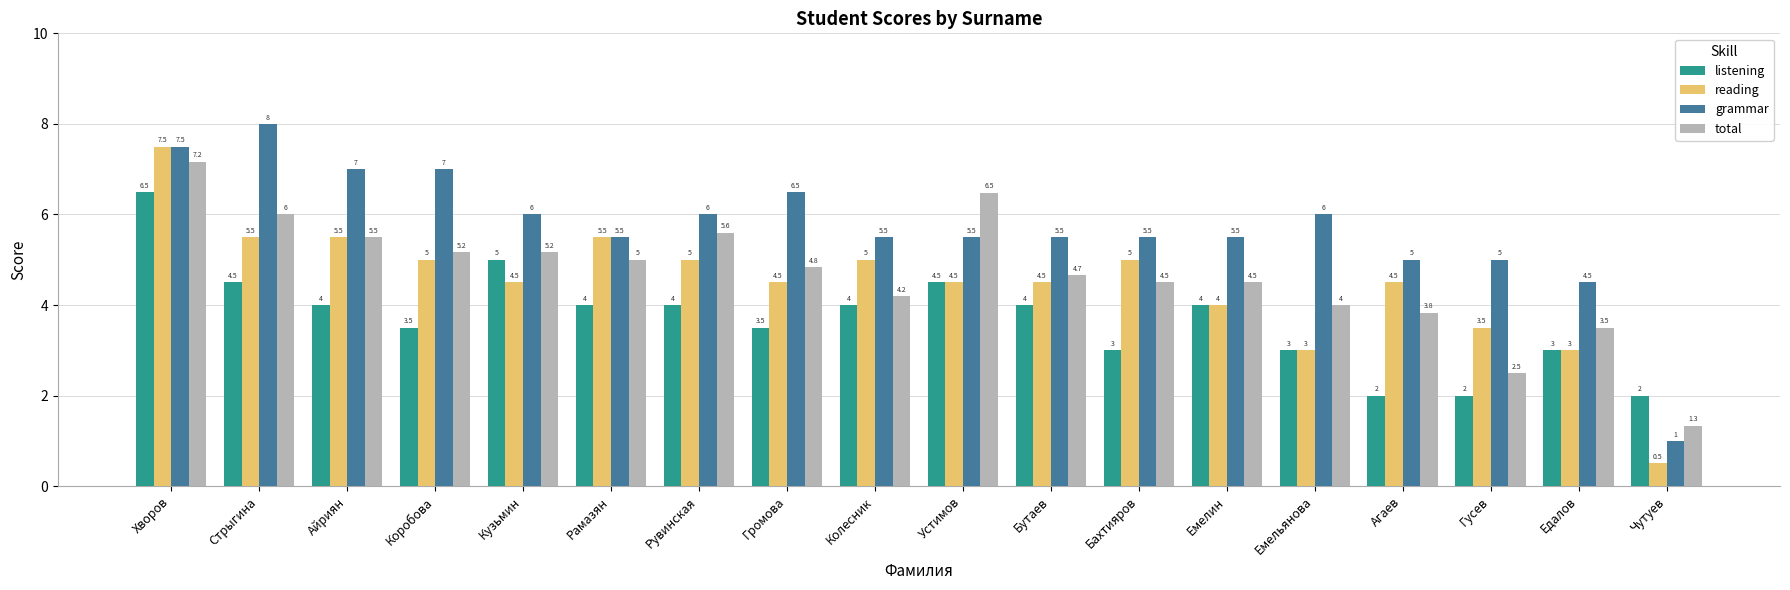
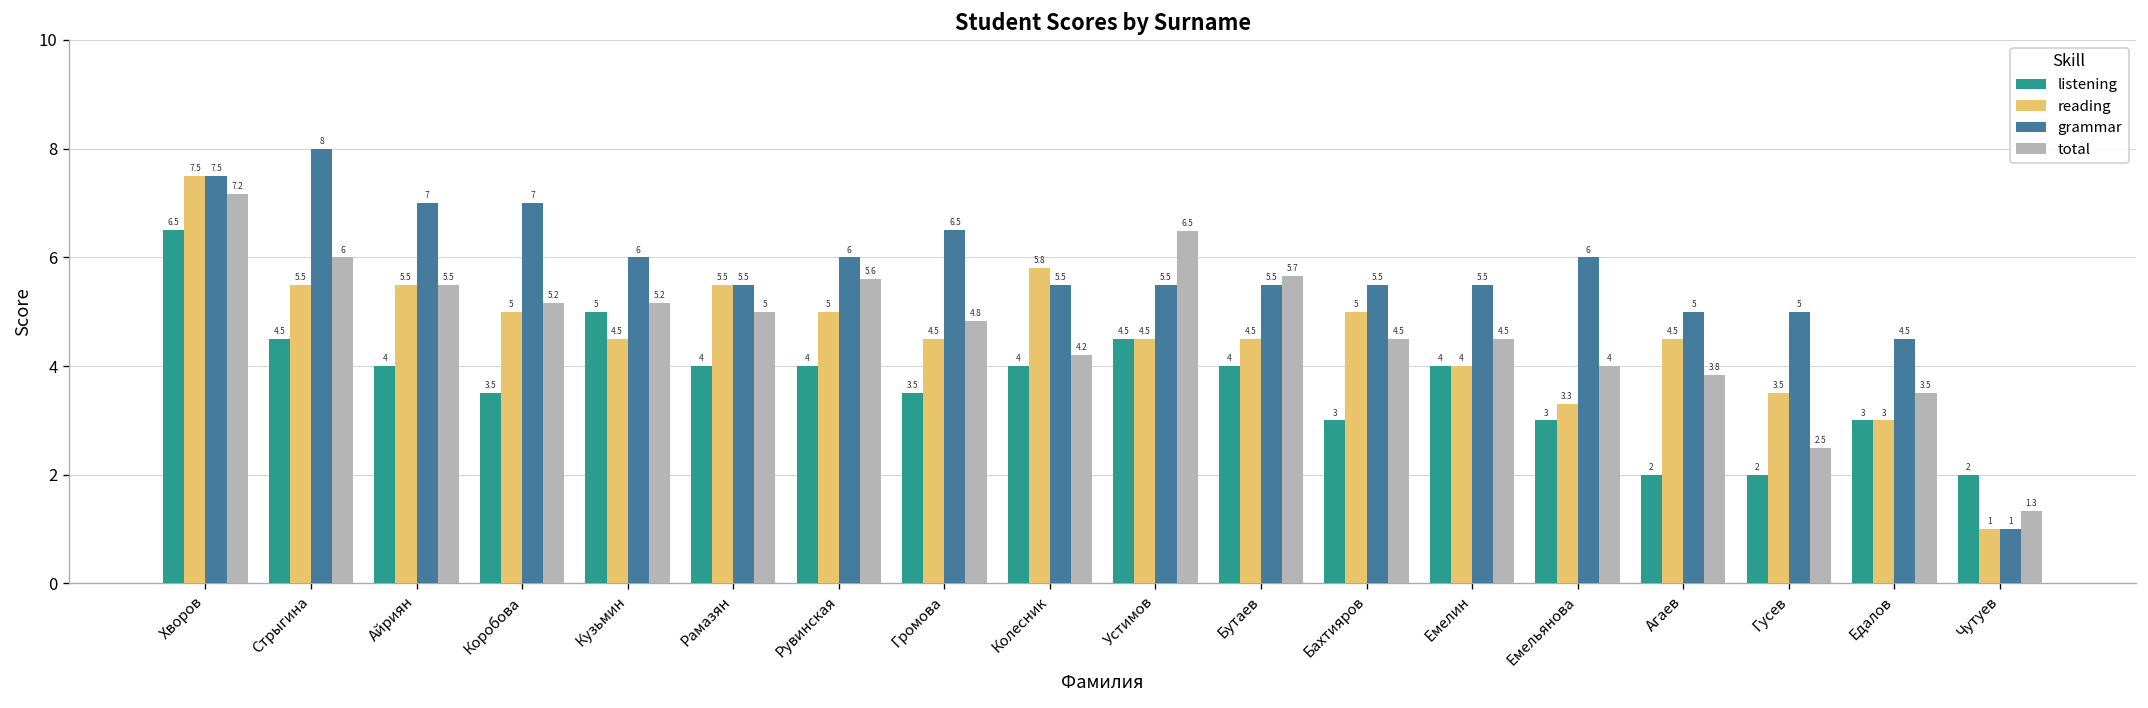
  {
    "reading": {
      "Хворов": 7.5,
      "Стрыгина": 5.5,
      "Айриян": 5.5,
      "Коробова": 5,
      "Кузьмин": 4.5,
      "Рамазян": 5.5,
      "Рувинская": 5,
      "Громова": 4.5,
-     "Колесник": 5,
+     "Колесник": 5.8,
      "Устимов": 4.5,
      "Бутаев": 4.5,
      "Бахтияров": 5,
      "Емелин": 4,
-     "Емельянова": 3,
+     "Емельянова": 3.3,
      "Агаев": 4.5,
      "Гусев": 3.5,
      "Едалов": 3,
-     "Чутуев": 0.5
+     "Чутуев": 1
    },
    "total": {
      "Хворов": 7.2,
      "Стрыгина": 6,
      "Айриян": 5.5,
      "Коробова": 5.2,
      "Кузьмин": 5.2,
      "Рамазян": 5,
      "Рувинская": 5.6,
      "Громова": 4.8,
      "Колесник": 4.2,
      "Устимов": 6.5,
-     "Бутаев": 4.7,
+     "Бутаев": 5.7,
      "Бахтияров": 4.5,
      "Емелин": 4.5,
      "Емельянова": 4,
      "Агаев": 3.8,
      "Гусев": 2.5,
      "Едалов": 3.5,
      "Чутуев": 1.3
    }
  }
